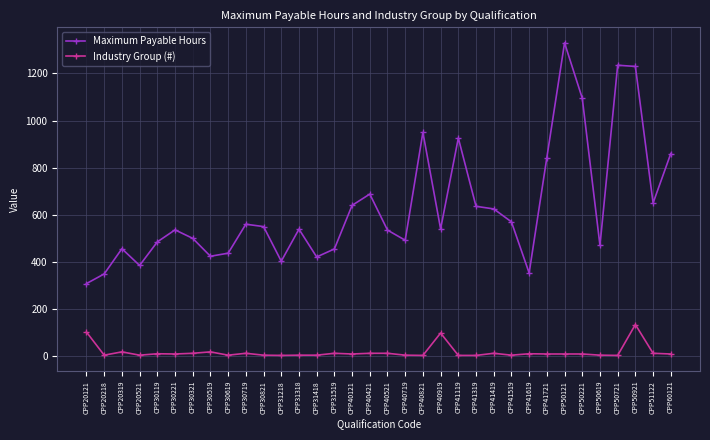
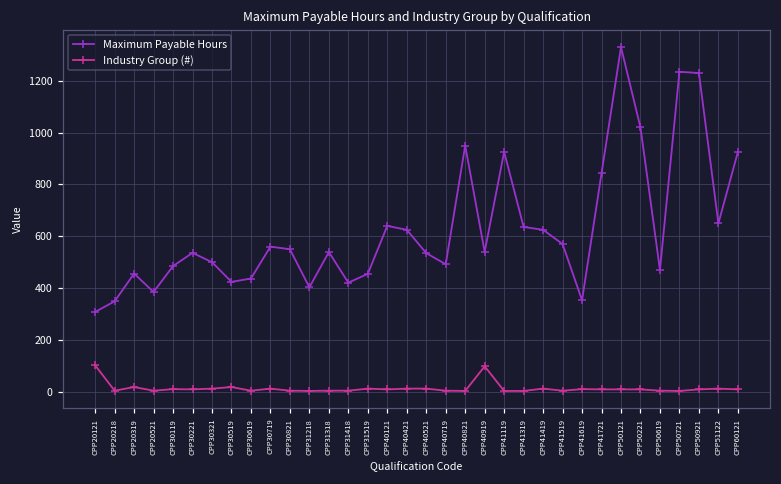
  {
    "Maximum Payable Hours": {
      "CPP20121": 310,
      "CPP20218": 350,
      "CPP20319": 460,
      "CPP20521": 390,
      "CPP30119": 490,
      "CPP30221": 540,
      "CPP30321": 500,
      "CPP30519": 420,
      "CPP30619": 440,
      "CPP30719": 560,
      "CPP30821": 550,
      "CPP31218": 400,
      "CPP31318": 540,
      "CPP31418": 420,
      "CPP31519": 460,
      "CPP40121": 640,
-     "CPP40421": 690,
+     "CPP40421": 630,
      "CPP40521": 540,
      "CPP40719": 490,
      "CPP40821": 950,
      "CPP40919": 540,
      "CPP41119": 930,
      "CPP41319": 640,
      "CPP41419": 630,
      "CPP41519": 570,
      "CPP41619": 350,
      "CPP41721": 840,
      "CPP50121": 1330,
-     "CPP50221": 1100,
+     "CPP50221": 1020,
      "CPP50619": 470,
      "CPP50721": 1240,
      "CPP50921": 1230,
      "CPP51122": 650,
-     "CPP60121": 860
+     "CPP60121": 930
    },
    "Industry Group (#)": {
      "CPP20121": 100,
      "CPP20218": 0,
      "CPP20319": 20,
      "CPP20521": 0,
      "CPP30119": 10,
      "CPP30221": 10,
      "CPP30321": 10,
      "CPP30519": 20,
      "CPP30619": 0,
      "CPP30719": 10,
      "CPP30821": 0,
      "CPP31218": 0,
      "CPP31318": 0,
      "CPP31418": 0,
      "CPP31519": 10,
      "CPP40121": 10,
      "CPP40421": 10,
      "CPP40521": 10,
      "CPP40719": 0,
      "CPP40821": 0,
      "CPP40919": 100,
      "CPP41119": 0,
      "CPP41319": 0,
      "CPP41419": 10,
      "CPP41519": 0,
      "CPP41619": 10,
      "CPP41721": 10,
      "CPP50121": 10,
      "CPP50221": 10,
      "CPP50619": 0,
      "CPP50721": 0,
-     "CPP50921": 130,
+     "CPP50921": 10,
      "CPP51122": 10,
      "CPP60121": 10
    }
  }
